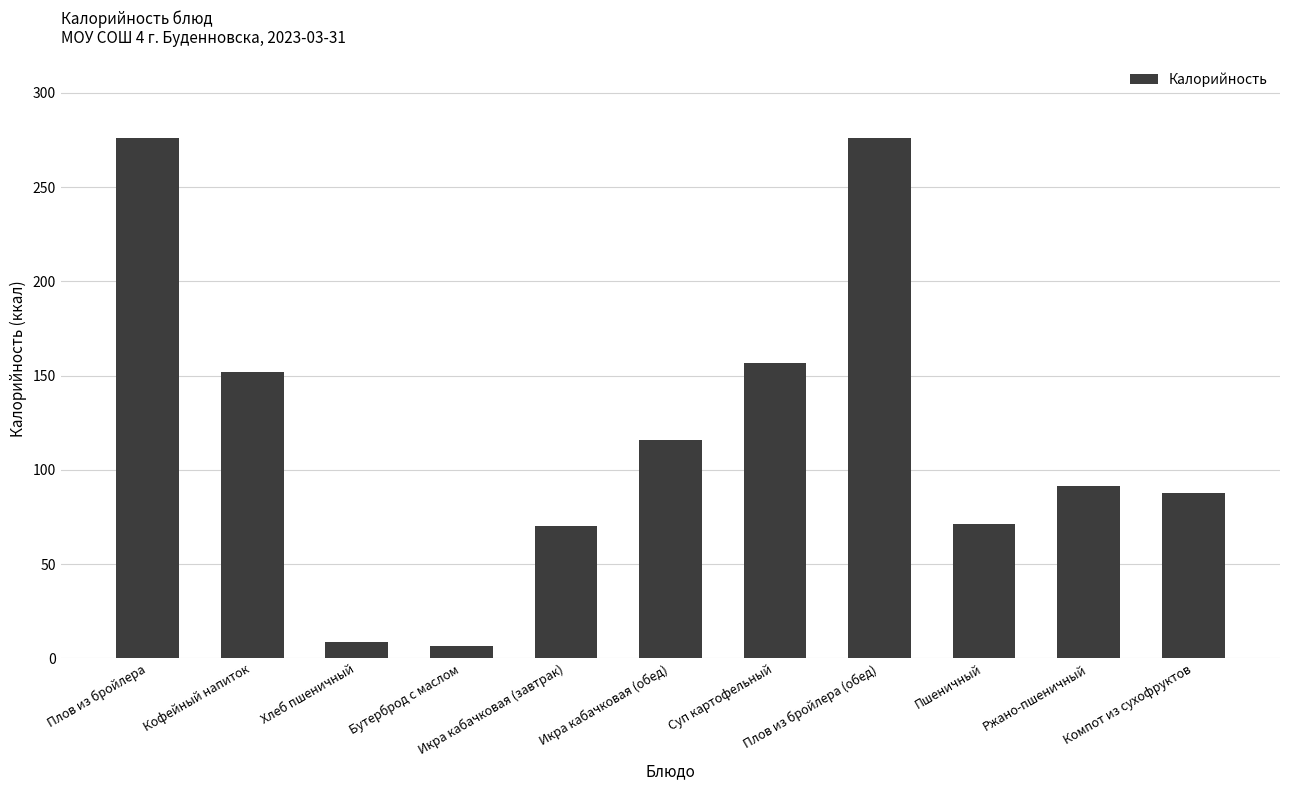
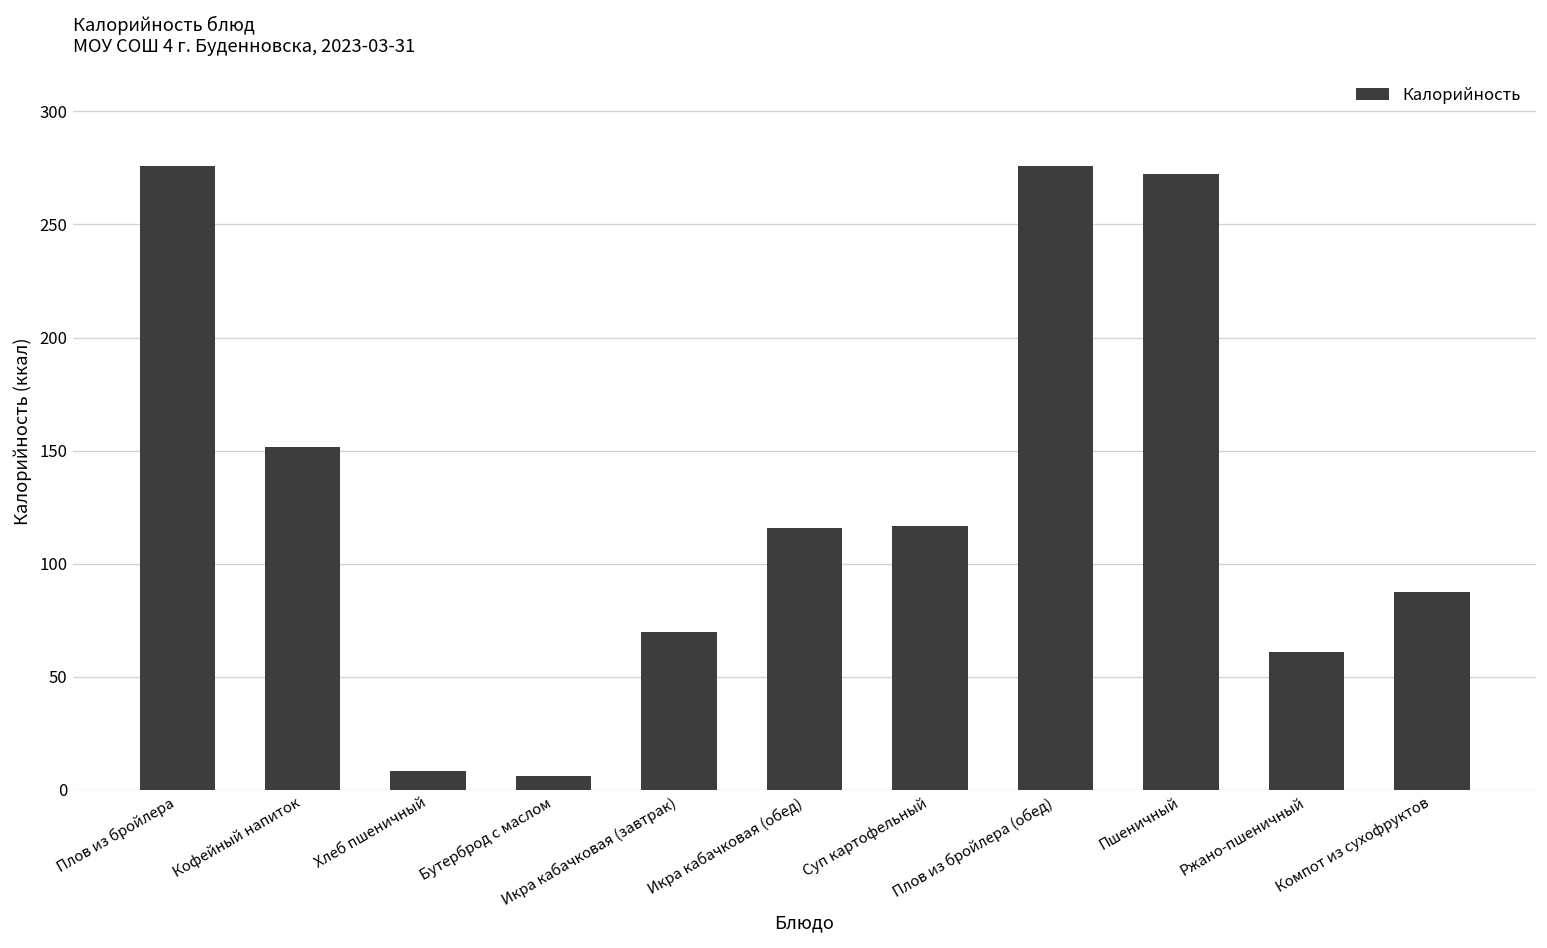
  {
    "Плов из бройлера": 276,
    "Кофейный напиток": 152,
    "Хлеб пшеничный": 9,
    "Бутерброд с маслом": 6,
    "Икра кабачковая (завтрак)": 70,
    "Икра кабачковая (обед)": 116,
-   "Суп картофельный": 156,
+   "Суп картофельный": 117,
    "Плов из бройлера (обед)": 276,
-   "Пшеничный": 71,
-   "Ржано-пшеничный": 91,
+   "Пшеничный": 272,
+   "Ржано-пшеничный": 61,
    "Компот из сухофруктов": 88
  }
